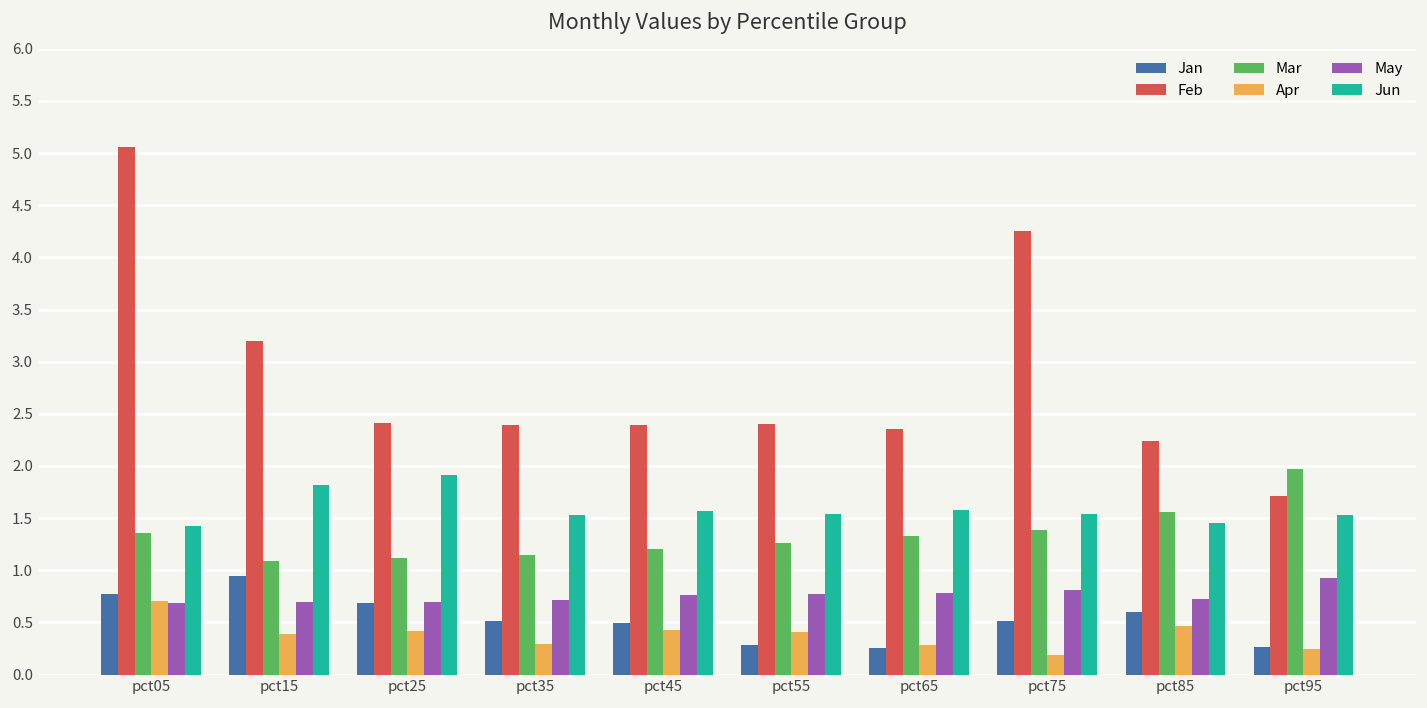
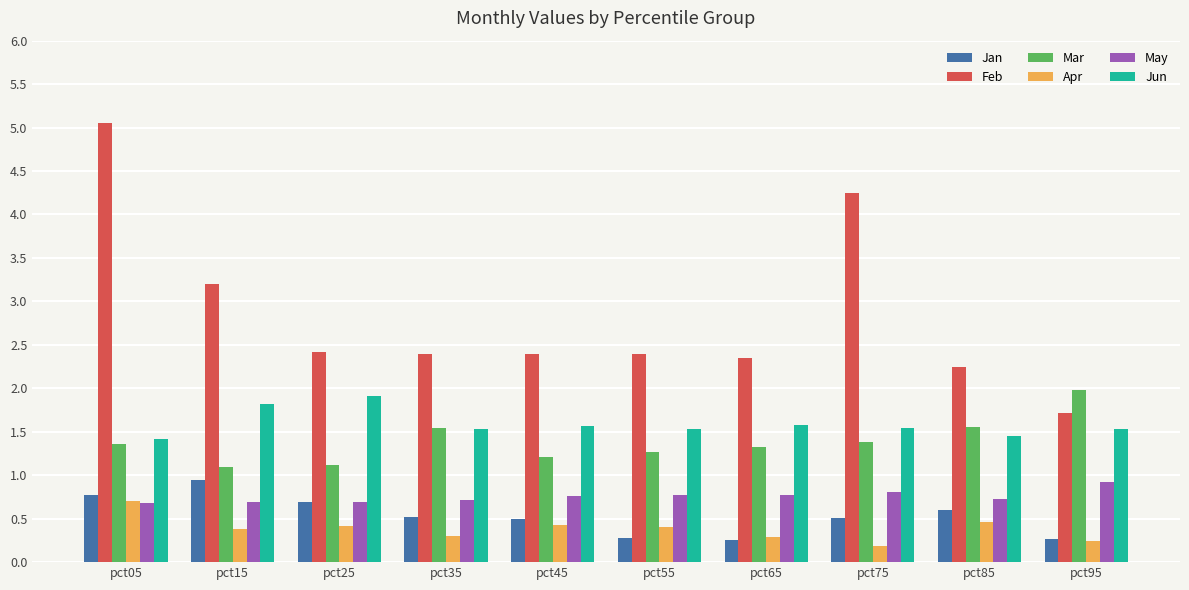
  {
    "Jan": {
      "pct05": 0.8,
      "pct15": 0.9,
      "pct25": 0.7,
      "pct35": 0.5,
      "pct45": 0.5,
      "pct55": 0.3,
      "pct65": 0.3,
      "pct75": 0.5,
      "pct85": 0.6,
      "pct95": 0.3
    },
    "Feb": {
      "pct05": 5.1,
      "pct15": 3.2,
      "pct25": 2.4,
      "pct35": 2.4,
      "pct45": 2.4,
      "pct55": 2.4,
      "pct65": 2.4,
      "pct75": 4.3,
      "pct85": 2.2,
      "pct95": 1.7
    },
    "Mar": {
      "pct05": 1.4,
      "pct15": 1.1,
      "pct25": 1.1,
-     "pct35": 1.1,
+     "pct35": 1.5,
      "pct45": 1.2,
      "pct55": 1.3,
      "pct65": 1.3,
      "pct75": 1.4,
      "pct85": 1.6,
      "pct95": 2.0
    },
    "Apr": {
      "pct05": 0.7,
      "pct15": 0.4,
      "pct25": 0.4,
      "pct35": 0.3,
      "pct45": 0.4,
      "pct55": 0.4,
      "pct65": 0.3,
      "pct75": 0.2,
      "pct85": 0.5,
      "pct95": 0.2
    },
    "May": {
      "pct05": 0.7,
      "pct15": 0.7,
      "pct25": 0.7,
      "pct35": 0.7,
      "pct45": 0.8,
      "pct55": 0.8,
      "pct65": 0.8,
      "pct75": 0.8,
      "pct85": 0.7,
      "pct95": 0.9
    },
    "Jun": {
      "pct05": 1.4,
      "pct15": 1.8,
      "pct25": 1.9,
      "pct35": 1.5,
      "pct45": 1.6,
      "pct55": 1.5,
      "pct65": 1.6,
      "pct75": 1.5,
      "pct85": 1.5,
      "pct95": 1.5
    }
  }
